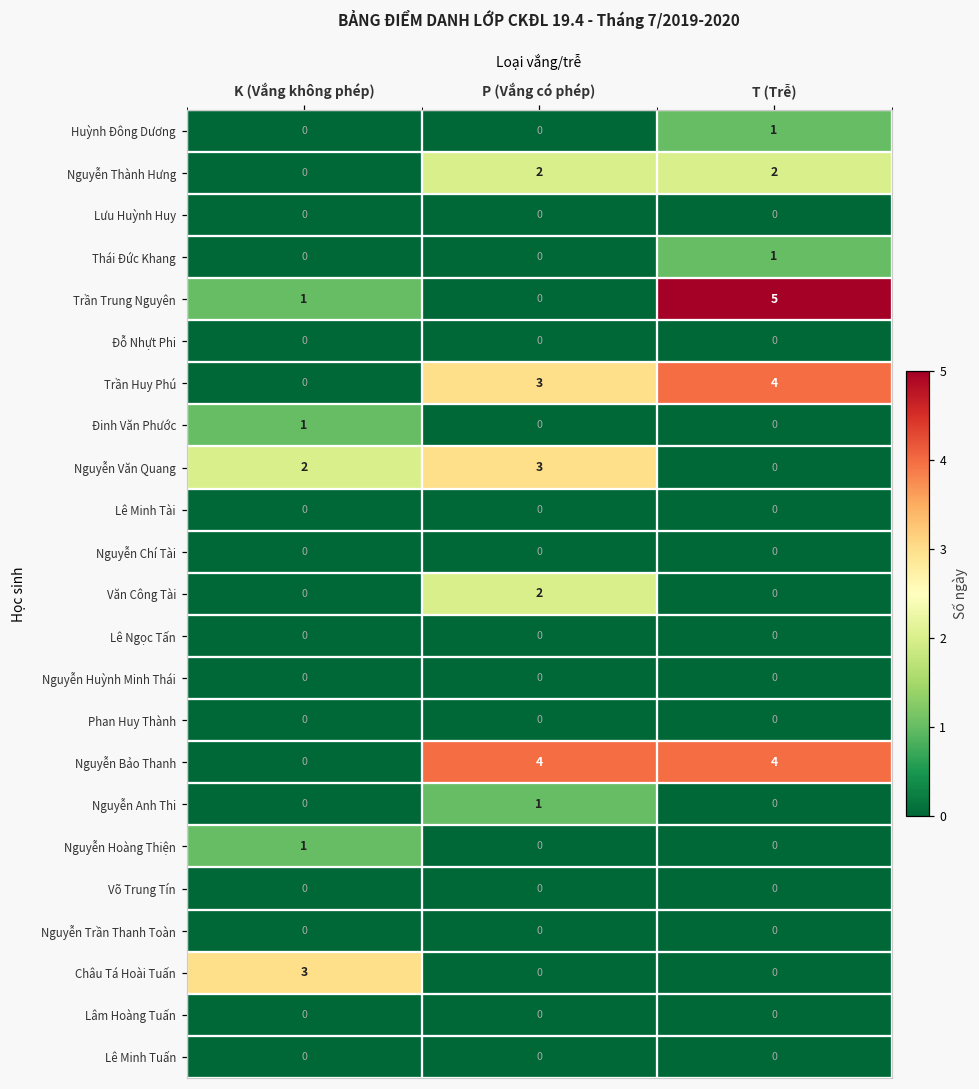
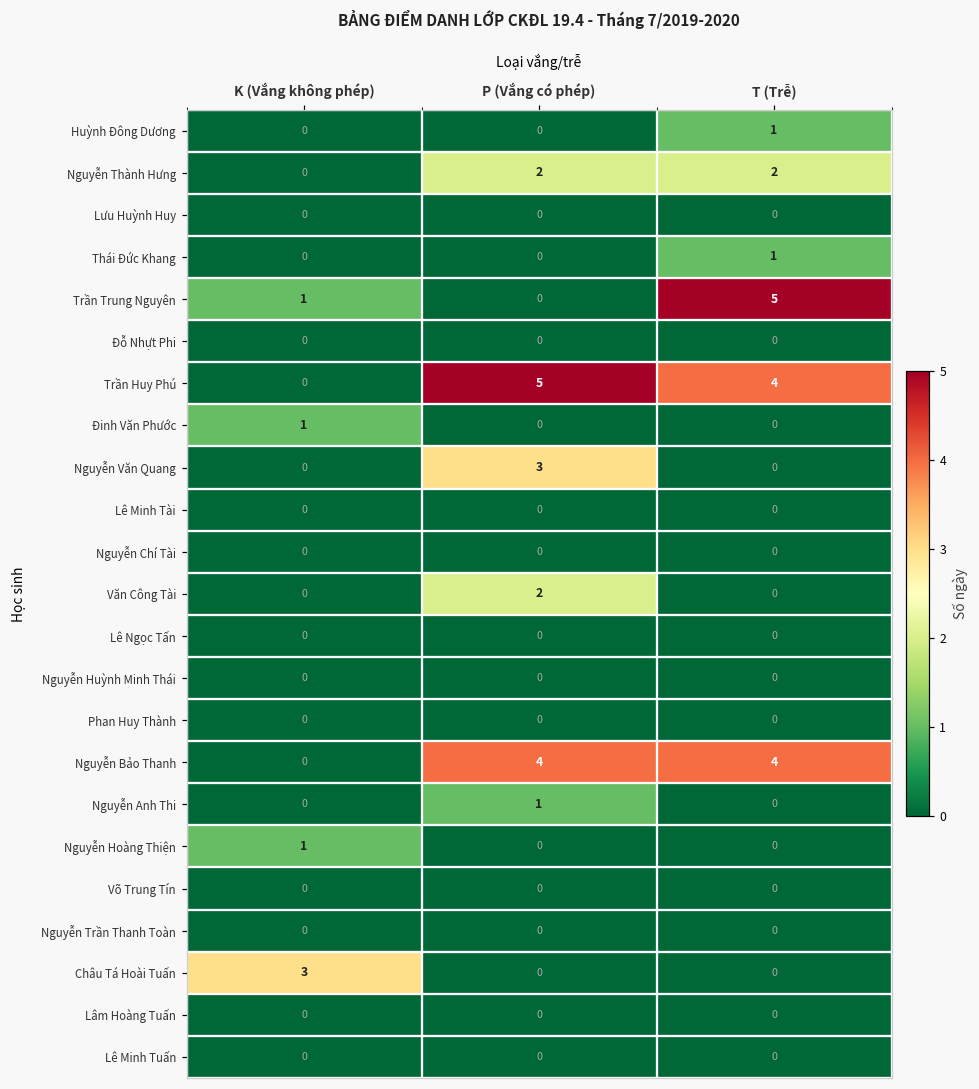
  {
    "Huỳnh Đông Dương": {
      "K (Vắng không phép)": 0,
      "P (Vắng có phép)": 0,
      "T (Trễ)": 1
    },
    "Nguyễn Thành Hưng": {
      "K (Vắng không phép)": 0,
      "P (Vắng có phép)": 2,
      "T (Trễ)": 2
    },
    "Lưu Huỳnh Huy": {
      "K (Vắng không phép)": 0,
      "P (Vắng có phép)": 0,
      "T (Trễ)": 0
    },
    "Thái Đức Khang": {
      "K (Vắng không phép)": 0,
      "P (Vắng có phép)": 0,
      "T (Trễ)": 1
    },
    "Trần Trung Nguyên": {
      "K (Vắng không phép)": 1,
      "P (Vắng có phép)": 0,
      "T (Trễ)": 5
    },
    "Đỗ Nhựt Phi": {
      "K (Vắng không phép)": 0,
      "P (Vắng có phép)": 0,
      "T (Trễ)": 0
    },
    "Trần Huy Phú": {
      "K (Vắng không phép)": 0,
-     "P (Vắng có phép)": 3,
+     "P (Vắng có phép)": 5,
      "T (Trễ)": 4
    },
    "Đinh Văn Phước": {
      "K (Vắng không phép)": 1,
      "P (Vắng có phép)": 0,
      "T (Trễ)": 0
    },
    "Nguyễn Văn Quang": {
-     "K (Vắng không phép)": 2,
+     "K (Vắng không phép)": 0,
      "P (Vắng có phép)": 3,
      "T (Trễ)": 0
    },
    "Lê Minh Tài": {
      "K (Vắng không phép)": 0,
      "P (Vắng có phép)": 0,
      "T (Trễ)": 0
    },
    "Nguyễn Chí Tài": {
      "K (Vắng không phép)": 0,
      "P (Vắng có phép)": 0,
      "T (Trễ)": 0
    },
    "Văn Công Tài": {
      "K (Vắng không phép)": 0,
      "P (Vắng có phép)": 2,
      "T (Trễ)": 0
    },
    "Lê Ngọc Tấn": {
      "K (Vắng không phép)": 0,
      "P (Vắng có phép)": 0,
      "T (Trễ)": 0
    },
    "Nguyễn Huỳnh Minh Thái": {
      "K (Vắng không phép)": 0,
      "P (Vắng có phép)": 0,
      "T (Trễ)": 0
    },
    "Phan Huy Thành": {
      "K (Vắng không phép)": 0,
      "P (Vắng có phép)": 0,
      "T (Trễ)": 0
    },
    "Nguyễn Bảo Thanh": {
      "K (Vắng không phép)": 0,
      "P (Vắng có phép)": 4,
      "T (Trễ)": 4
    },
    "Nguyễn Anh Thi": {
      "K (Vắng không phép)": 0,
      "P (Vắng có phép)": 1,
      "T (Trễ)": 0
    },
    "Nguyễn Hoàng Thiện": {
      "K (Vắng không phép)": 1,
      "P (Vắng có phép)": 0,
      "T (Trễ)": 0
    },
    "Võ Trung Tín": {
      "K (Vắng không phép)": 0,
      "P (Vắng có phép)": 0,
      "T (Trễ)": 0
    },
    "Nguyễn Trần Thanh Toàn": {
      "K (Vắng không phép)": 0,
      "P (Vắng có phép)": 0,
      "T (Trễ)": 0
    },
    "Châu Tá Hoài Tuấn": {
      "K (Vắng không phép)": 3,
      "P (Vắng có phép)": 0,
      "T (Trễ)": 0
    },
    "Lâm Hoàng Tuấn": {
      "K (Vắng không phép)": 0,
      "P (Vắng có phép)": 0,
      "T (Trễ)": 0
    },
    "Lê Minh Tuấn": {
      "K (Vắng không phép)": 0,
      "P (Vắng có phép)": 0,
      "T (Trễ)": 0
    }
  }
